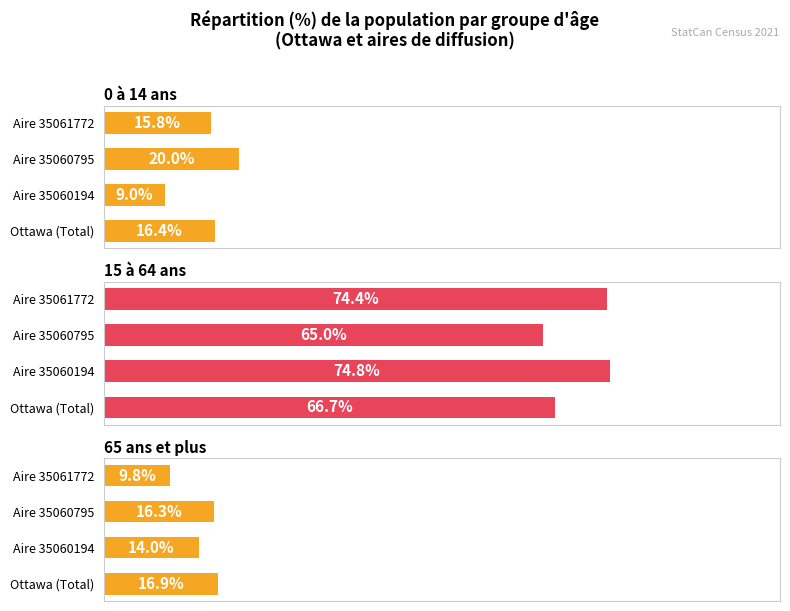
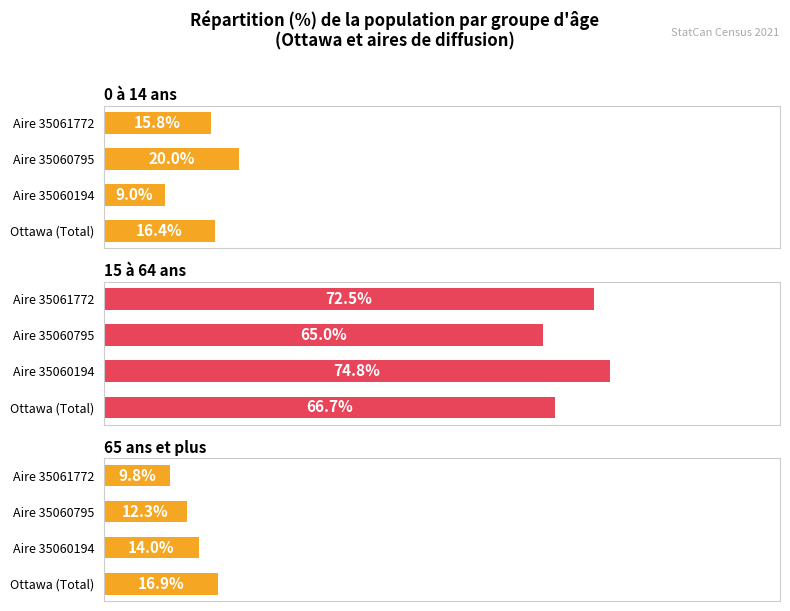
  {
    "0 à 14 ans": {
      "Aire 35061772": "15.8%",
      "Aire 35060795": "20.0%",
      "Aire 35060194": "9.0%",
      "Ottawa (Total)": "16.4%"
    },
    "15 à 64 ans": {
-     "Aire 35061772": "74.4%",
+     "Aire 35061772": "72.5%",
      "Aire 35060795": "65.0%",
      "Aire 35060194": "74.8%",
      "Ottawa (Total)": "66.7%"
    },
    "65 ans et plus": {
      "Aire 35061772": "9.8%",
-     "Aire 35060795": "16.3%",
+     "Aire 35060795": "12.3%",
      "Aire 35060194": "14.0%",
      "Ottawa (Total)": "16.9%"
    }
  }
